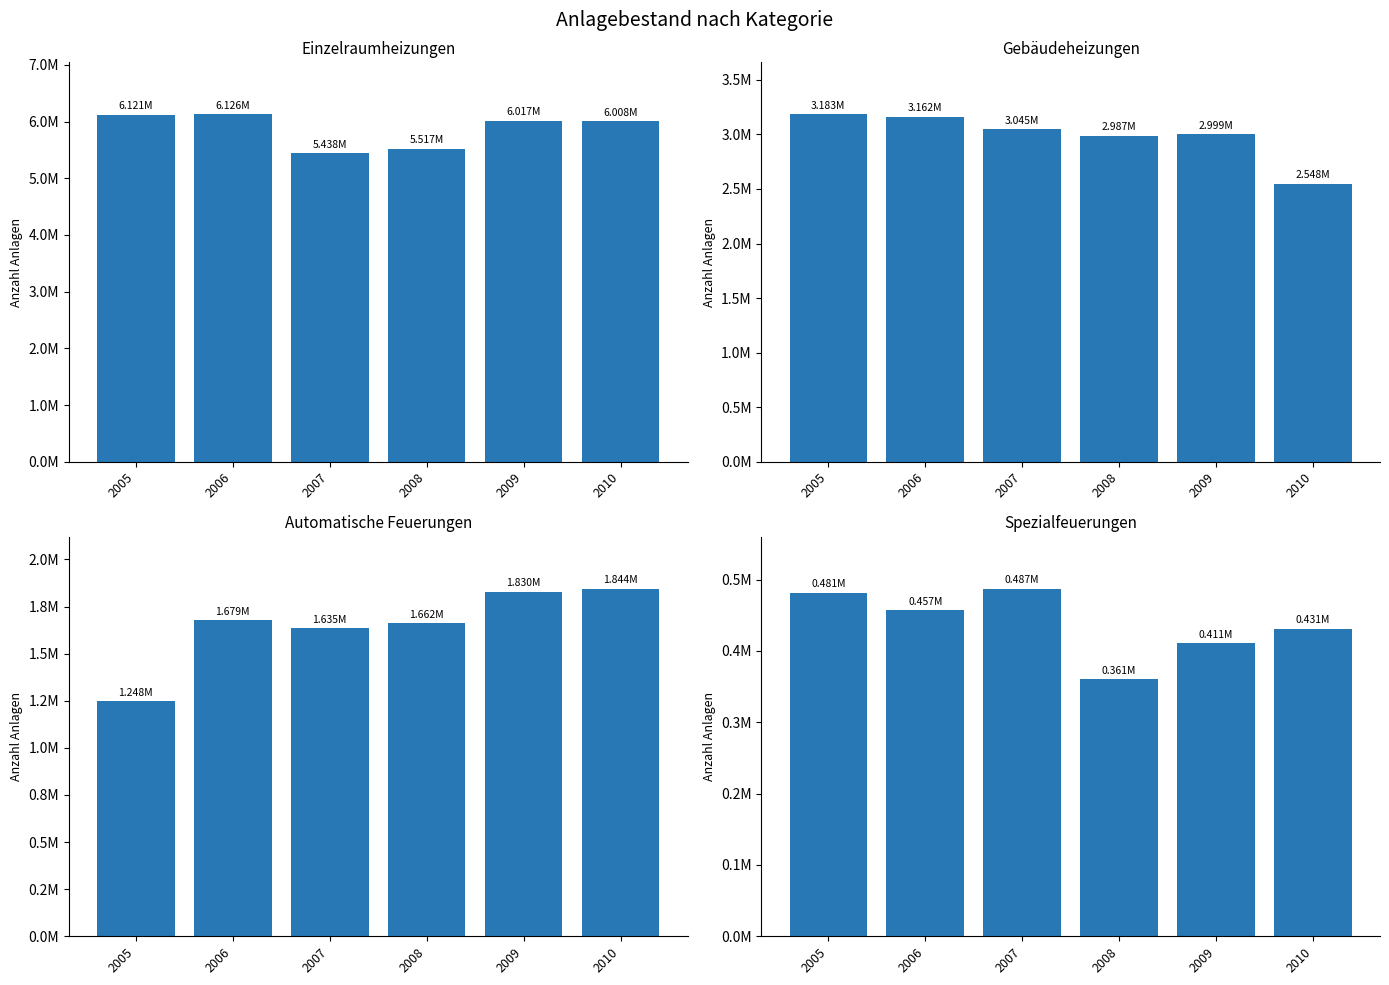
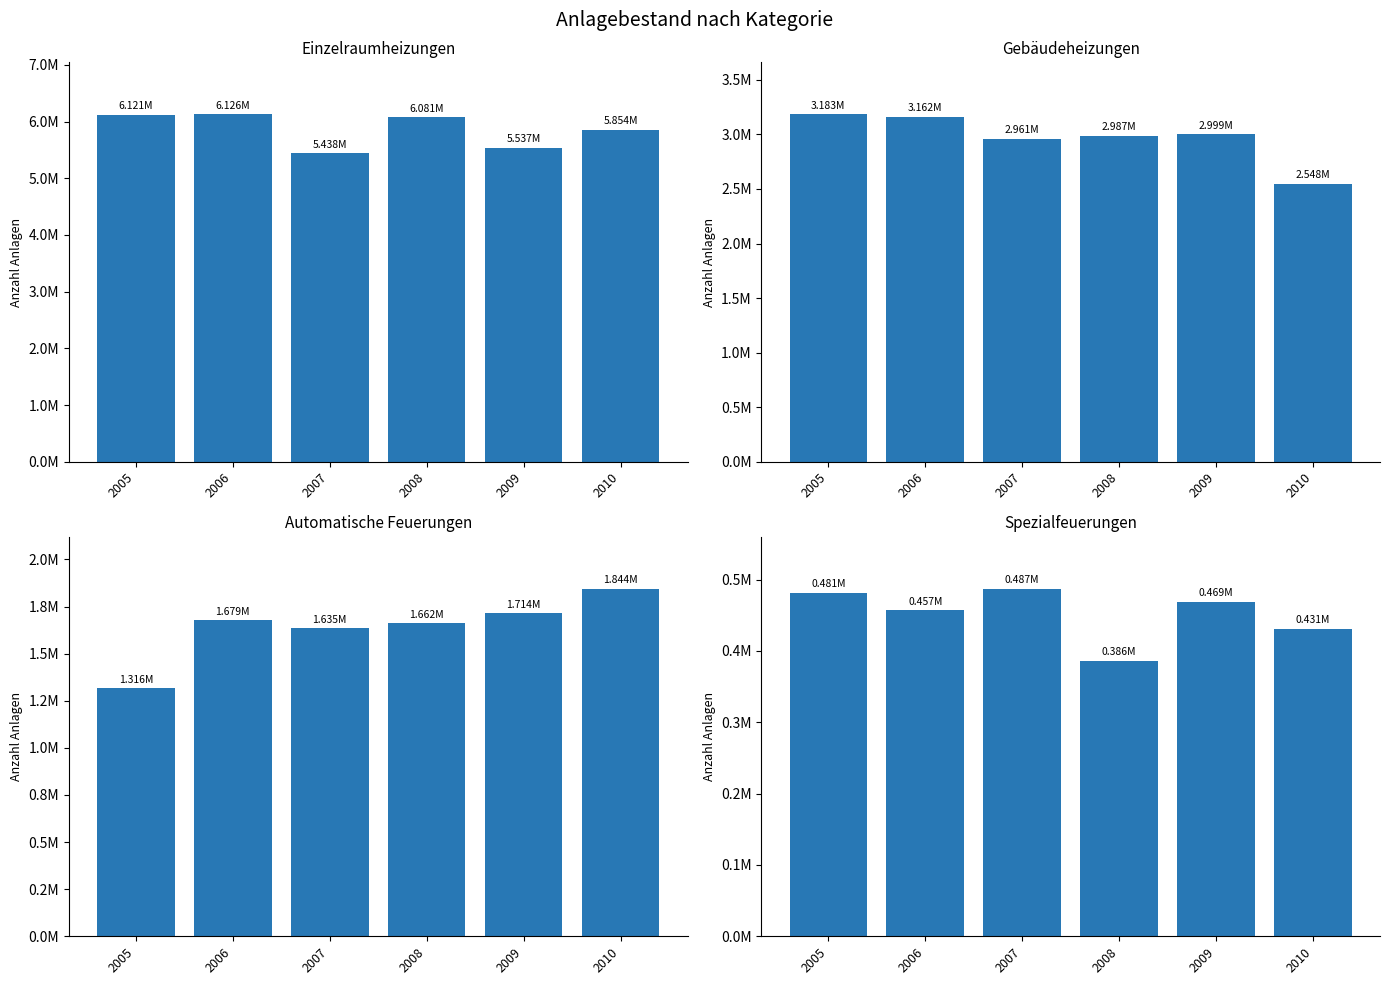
  {
    "Einzelraumheizungen": {
      "2005": "6.121M",
      "2006": "6.126M",
      "2007": "5.438M",
-     "2008": "5.517M",
-     "2009": "6.017M",
-     "2010": "6.008M"
+     "2008": "6.081M",
+     "2009": "5.537M",
+     "2010": "5.854M"
    },
    "Gebäudeheizungen": {
      "2005": "3.183M",
      "2006": "3.162M",
-     "2007": "3.045M",
+     "2007": "2.961M",
      "2008": "2.987M",
      "2009": "2.999M",
      "2010": "2.548M"
    },
    "Automatische Feuerungen": {
-     "2005": "1.248M",
+     "2005": "1.316M",
      "2006": "1.679M",
      "2007": "1.635M",
      "2008": "1.662M",
-     "2009": "1.830M",
+     "2009": "1.714M",
      "2010": "1.844M"
    },
    "Spezialfeuerungen": {
      "2005": "0.481M",
      "2006": "0.457M",
      "2007": "0.487M",
-     "2008": "0.361M",
-     "2009": "0.411M",
+     "2008": "0.386M",
+     "2009": "0.469M",
      "2010": "0.431M"
    }
  }
